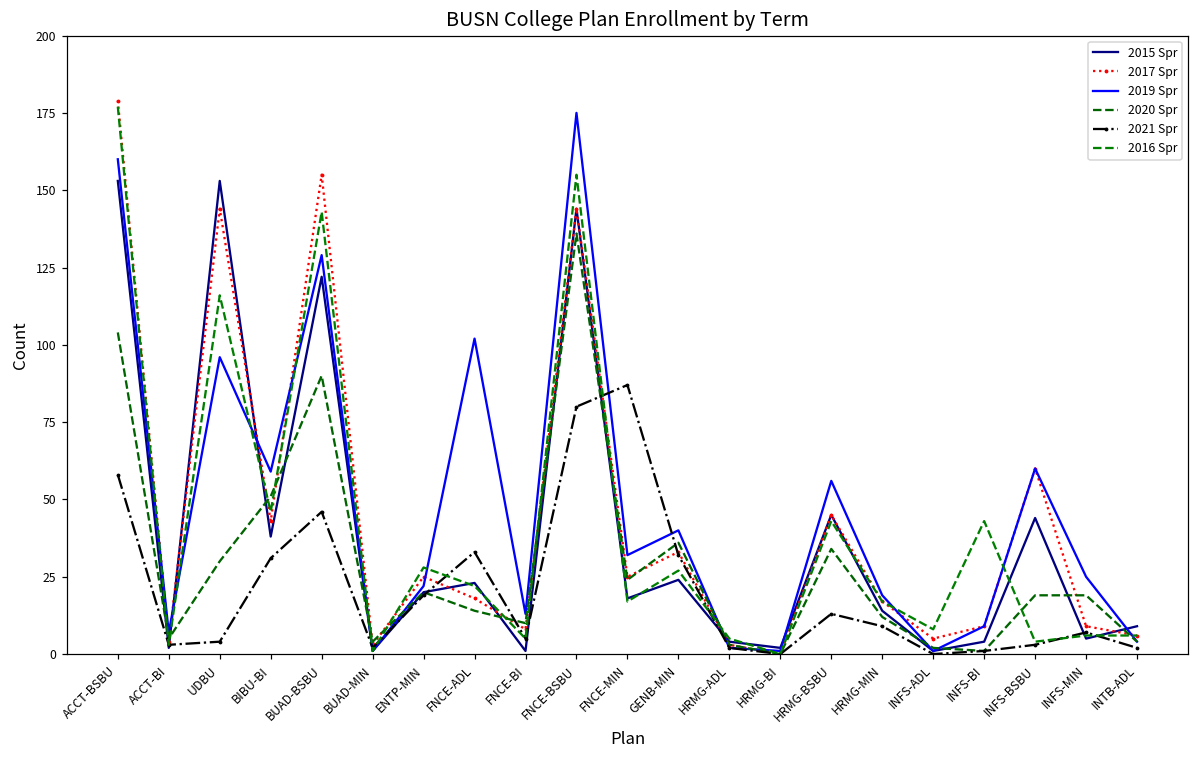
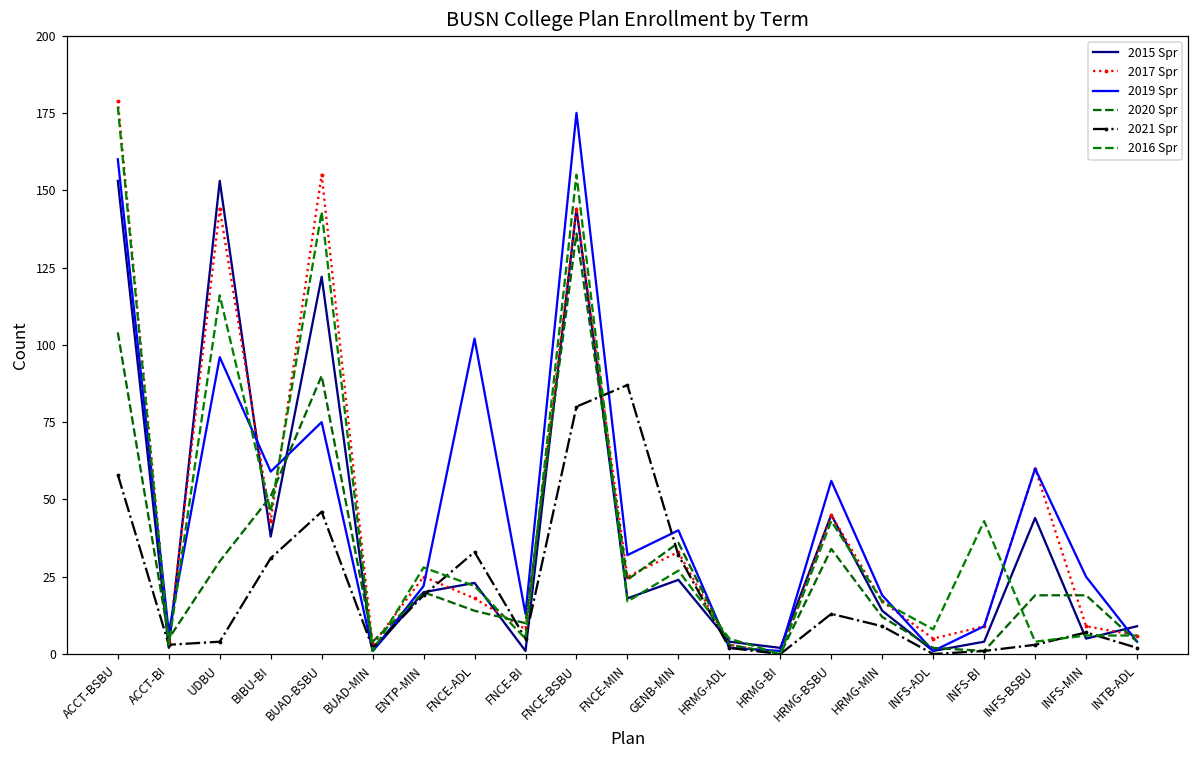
  {
    "2015 Spr": {
      "ACCT-BSBU": 153,
      "ACCT-BI": 2,
      "UDBU": 153,
      "BIBU-BI": 38,
      "BUAD-BSBU": 122,
      "FNCE-ADL": 23,
      "FNCE-BI": 1,
      "FNCE-MIN": 18,
      "GENB-MIN": 24,
      "HRMG-ADL": 4,
      "HRMG-BI": 2,
      "HRMG-MIN": 14,
      "INFS-BI": 4,
      "INFS-BSBU": 44,
      "INFS-MIN": 5,
      "INTB-ADL": 9
    },
    "2017 Spr": {
      "ACCT-BSBU": 179,
      "ACCT-BI": 4,
      "UDBU": 144,
      "BIBU-BI": 43,
      "BUAD-BSBU": 155,
      "BUAD-MIN": 3,
      "ENTP-MIN": 25,
      "FNCE-ADL": 18,
      "FNCE-BI": 8,
      "FNCE-MIN": 25,
      "GENB-MIN": 33,
      "INFS-ADL": 5,
      "INFS-MIN": 9
    },
    "2019 Spr": {
      "ACCT-BSBU": 160,
      "ACCT-BI": 7,
      "UDBU": 96,
      "BIBU-BI": 59,
-     "BUAD-BSBU": 129,
+     "BUAD-BSBU": 75,
      "ENTP-MIN": 22,
      "FNCE-ADL": 102,
      "FNCE-BI": 13,
      "FNCE-BSBU": 175,
      "FNCE-MIN": 32,
      "GENB-MIN": 40,
      "HRMG-BI": 1,
      "HRMG-BSBU": 56,
      "HRMG-MIN": 19,
      "INFS-MIN": 25
    },
    "2021 Spr": {
      "ACCT-BSBU": 58,
      "UDBU": 4,
      "BIBU-BI": 31,
      "BUAD-BSBU": 46,
      "BUAD-MIN": 2,
      "ENTP-MIN": 19,
      "FNCE-ADL": 33,
      "FNCE-BSBU": 80,
      "FNCE-MIN": 87,
      "GENB-MIN": 32,
      "HRMG-BSBU": 13,
      "HRMG-MIN": 9,
      "INFS-ADL": 0,
      "INFS-BSBU": 3,
      "INFS-MIN": 7,
      "INTB-ADL": 2
    }
  }
